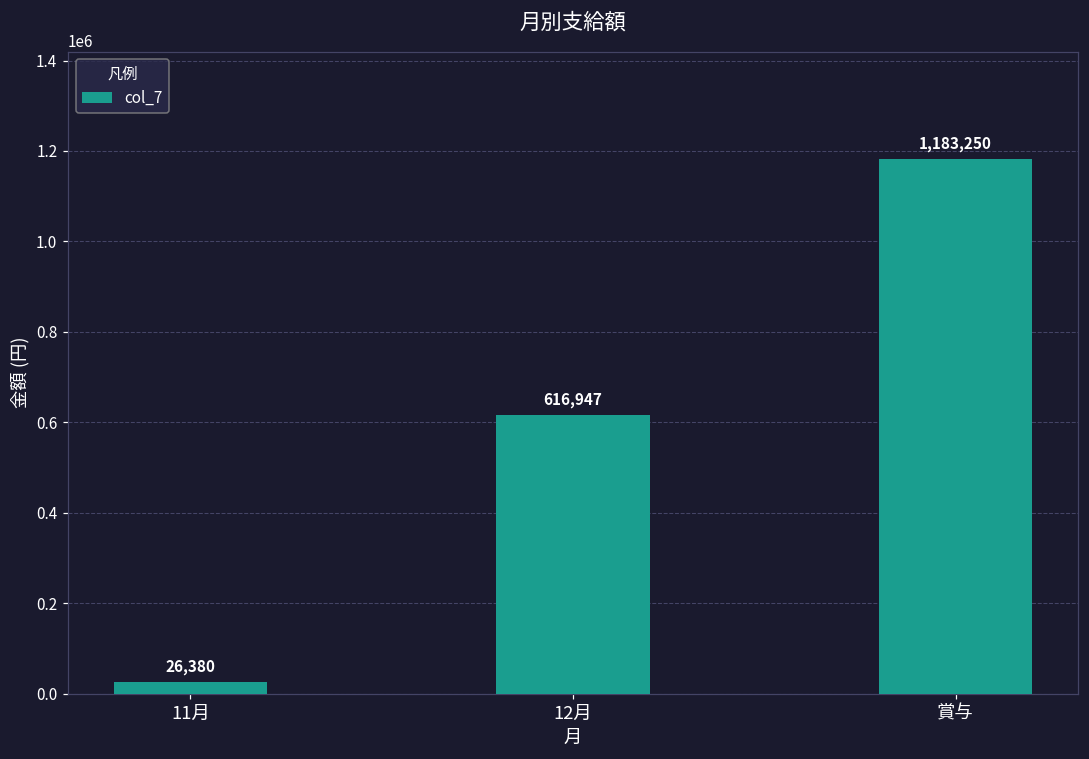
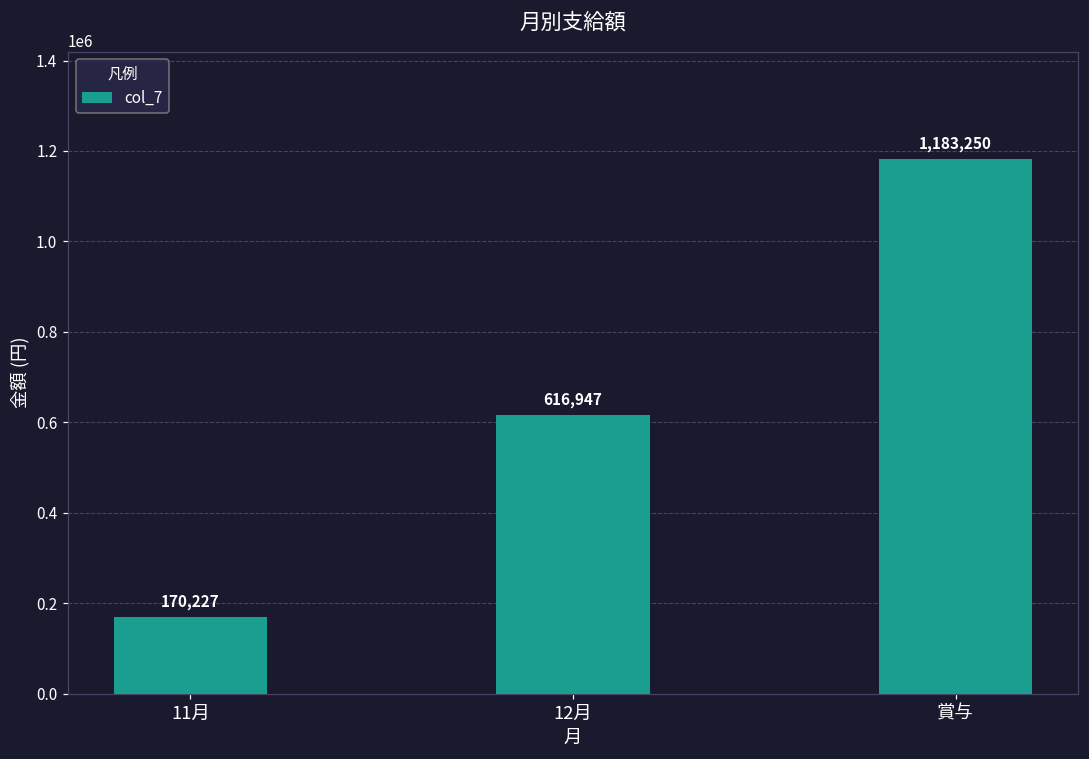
  {
-   "11月": "26,380",
+   "11月": "170,227",
    "12月": "616,947",
    "賞与": "1,183,250"
  }
